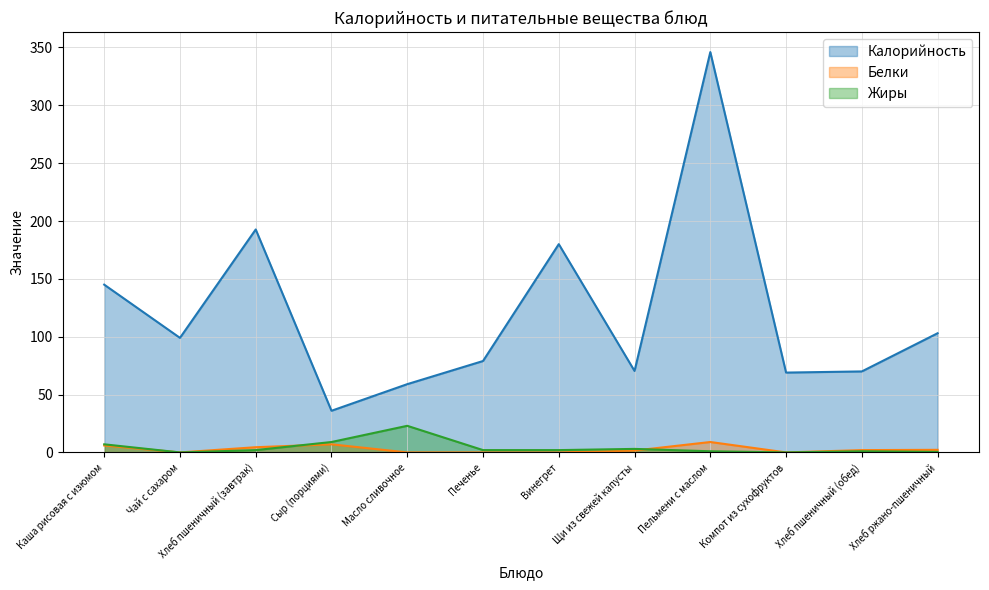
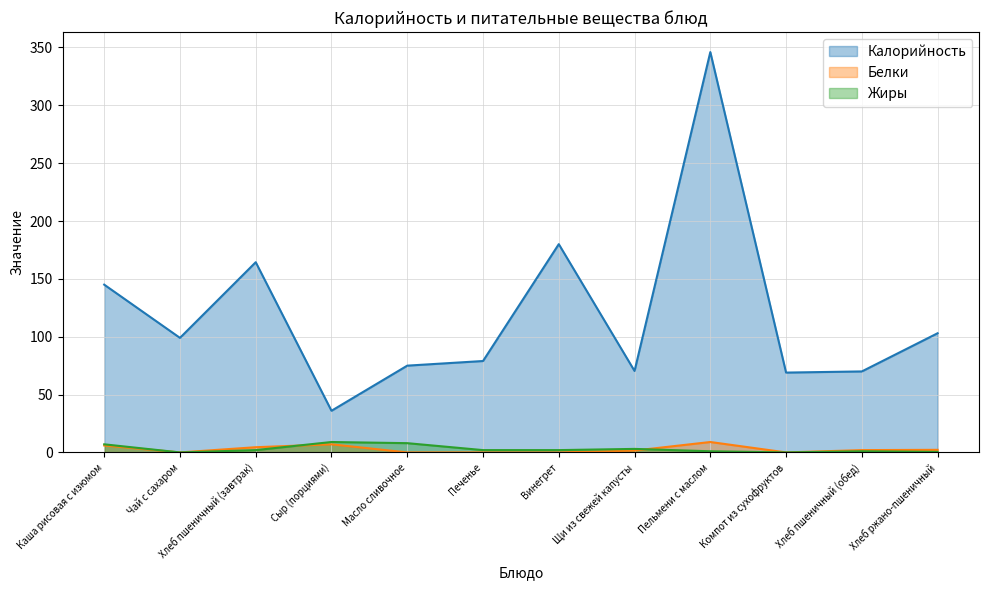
  {
    "Калорийность": {
      "Каша рисовая с изюмом": 145,
      "Чай с сахаром": 99,
-     "Хлеб пшеничный (завтрак)": 193,
+     "Хлеб пшеничный (завтрак)": 164,
      "Сыр (порциями)": 36,
-     "Масло сливочное": 59,
+     "Масло сливочное": 75,
      "Печенье": 79,
      "Винегрет": 180,
      "Щи из свежей капусты": 70,
      "Пельмени с маслом": 346,
      "Компот из сухофруктов": 69,
      "Хлеб пшеничный (обед)": 70,
      "Хлеб ржано-пшеничный": 103
    },
    "Белки": {
      "Хлеб пшеничный (завтрак)": 5,
      "Масло сливочное": 0,
      "Пельмени с маслом": 9
    },
    "Жиры": {
      "Хлеб пшеничный (завтрак)": 2,
-     "Масло сливочное": 23,
+     "Масло сливочное": 8,
      "Пельмени с маслом": 1
    }
  }
